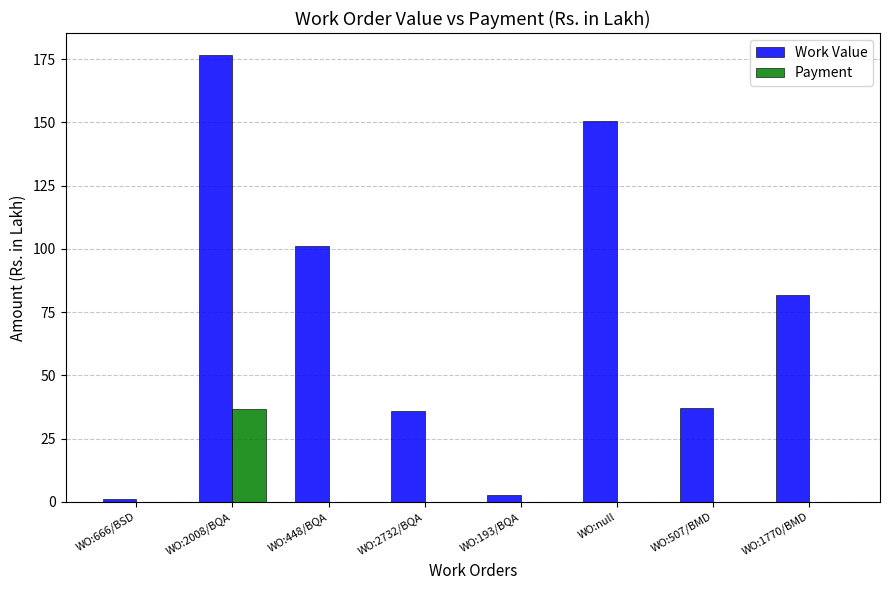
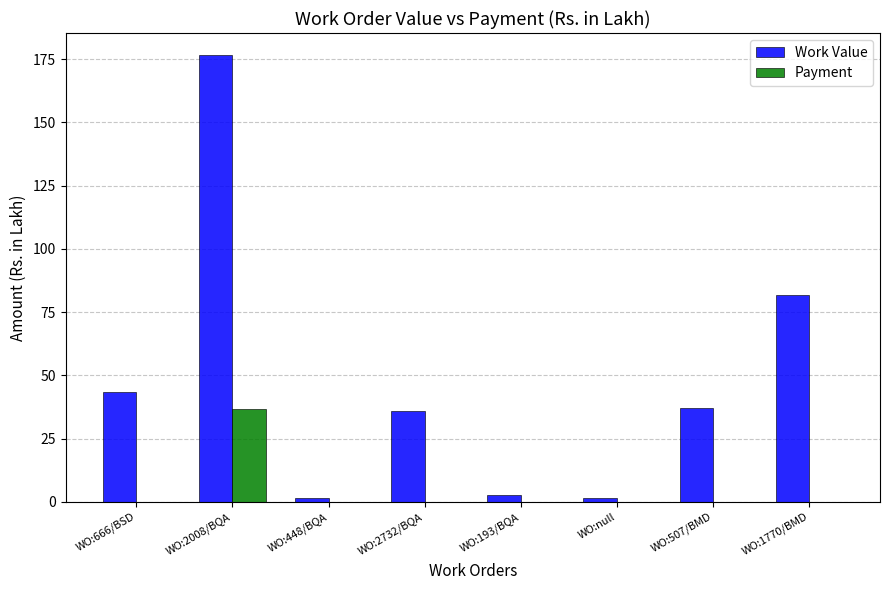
  {
    "Work Value": {
-     "WO:666/BSD": 1,
+     "WO:666/BSD": 43,
      "WO:2008/BQA": 177,
-     "WO:448/BQA": 101,
+     "WO:448/BQA": 2,
      "WO:2732/BQA": 36,
      "WO:193/BQA": 3,
-     "WO:null": 150,
+     "WO:null": 2,
      "WO:507/BMD": 37,
      "WO:1770/BMD": 82
    },
    "Payment": {
      "WO:666/BSD": 0,
      "WO:2008/BQA": 37,
      "WO:448/BQA": 0,
      "WO:2732/BQA": 0,
      "WO:193/BQA": 0,
      "WO:null": 0,
      "WO:507/BMD": 0,
      "WO:1770/BMD": 0
    }
  }
